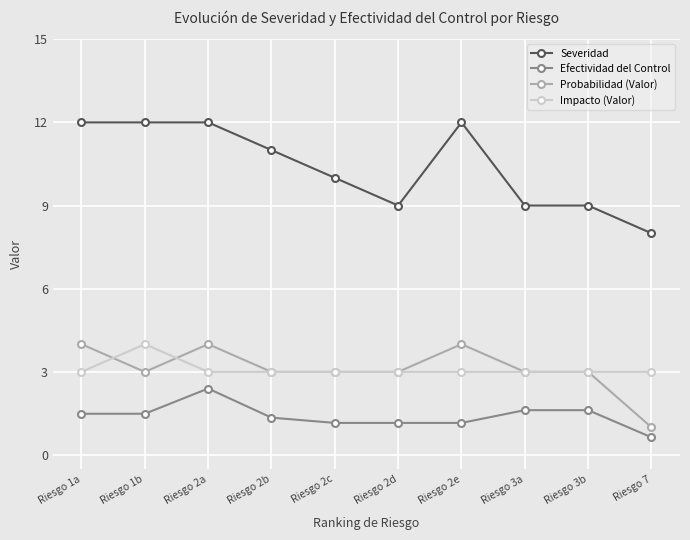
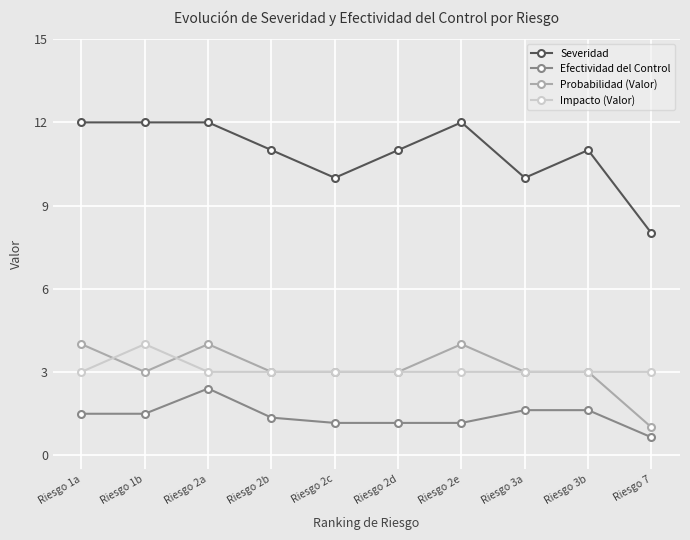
  {
    "Severidad": {
      "Riesgo 1a": 12,
      "Riesgo 1b": 12,
      "Riesgo 2a": 12,
      "Riesgo 2b": 11,
      "Riesgo 2c": 10,
-     "Riesgo 2d": 9,
+     "Riesgo 2d": 11,
      "Riesgo 2e": 12,
-     "Riesgo 3a": 9,
-     "Riesgo 3b": 9,
+     "Riesgo 3a": 10,
+     "Riesgo 3b": 11,
      "Riesgo 7": 8
    }
  }
